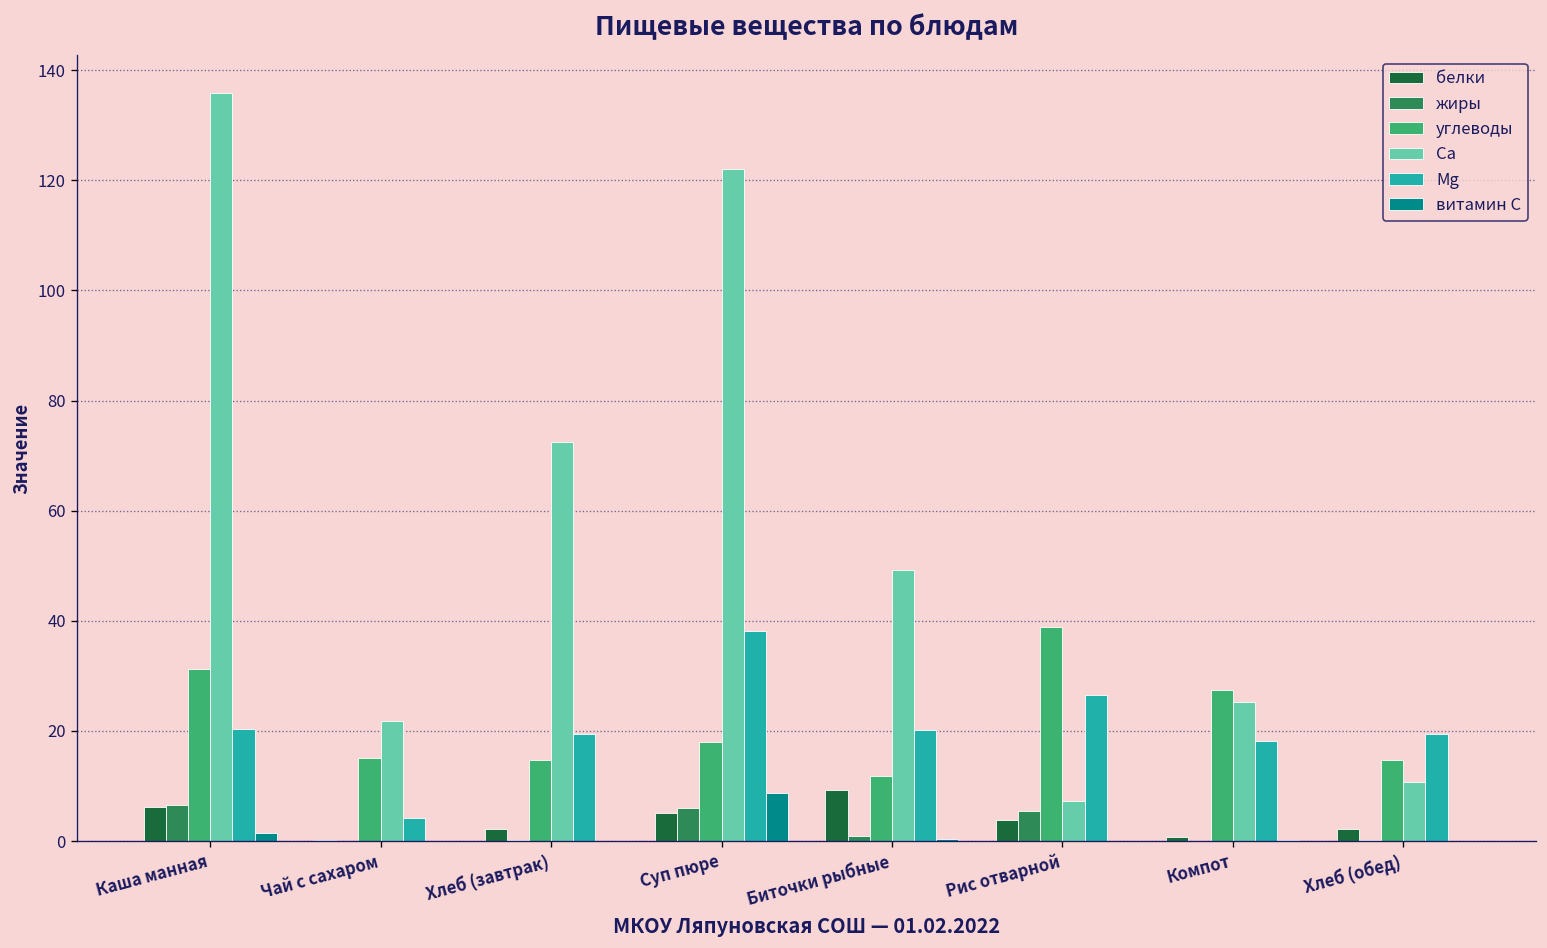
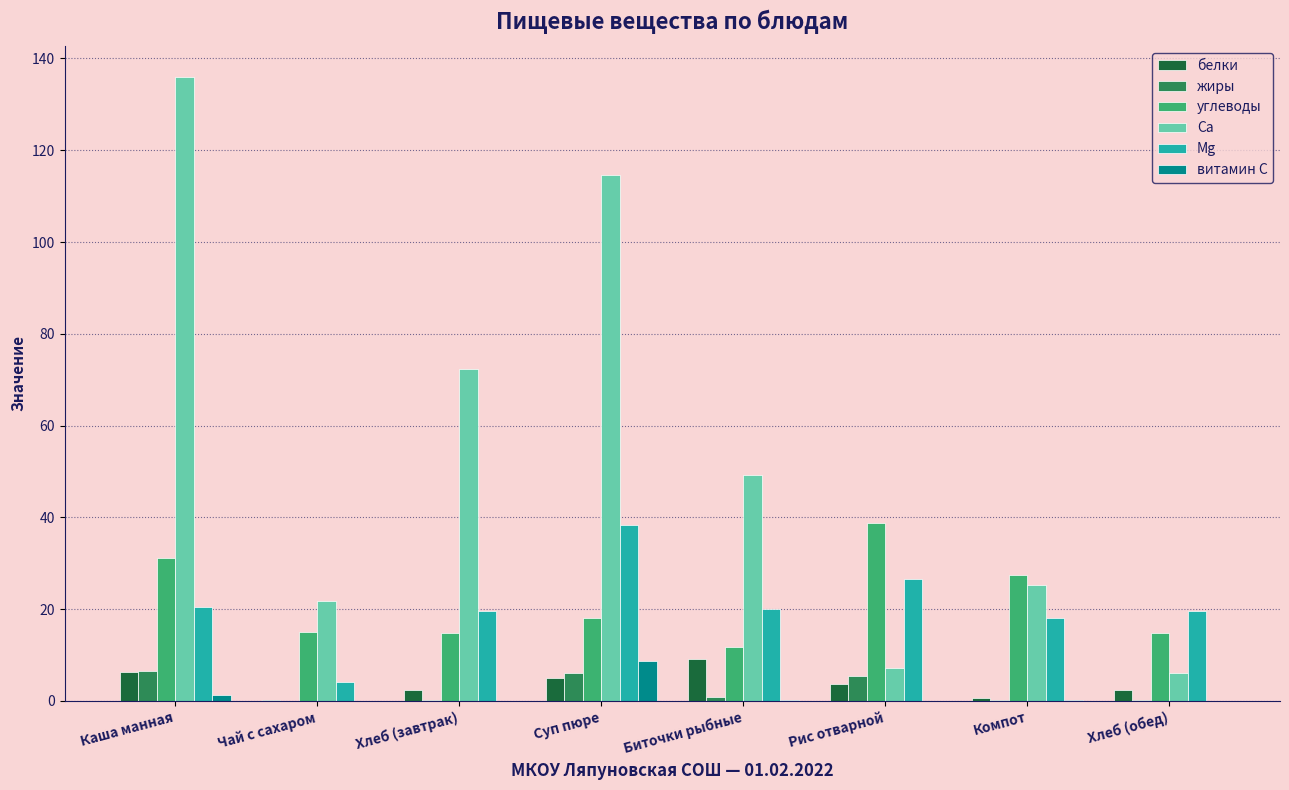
  {
    "Ca": {
      "Каша манная": 136,
      "Чай с сахаром": 22,
      "Хлеб (завтрак)": 72,
-     "Суп пюре": 122,
+     "Суп пюре": 115,
      "Биточки рыбные": 49,
      "Рис отварной": 7,
      "Компот": 25,
-     "Хлеб (обед)": 11
+     "Хлеб (обед)": 6
    }
  }
